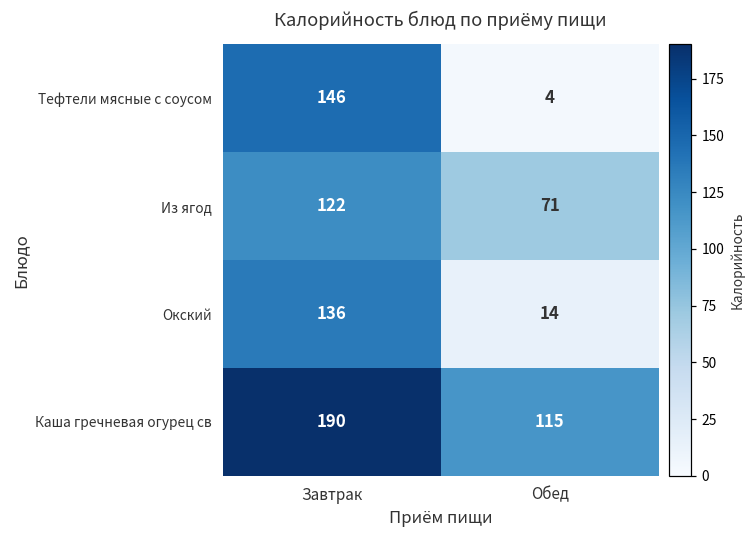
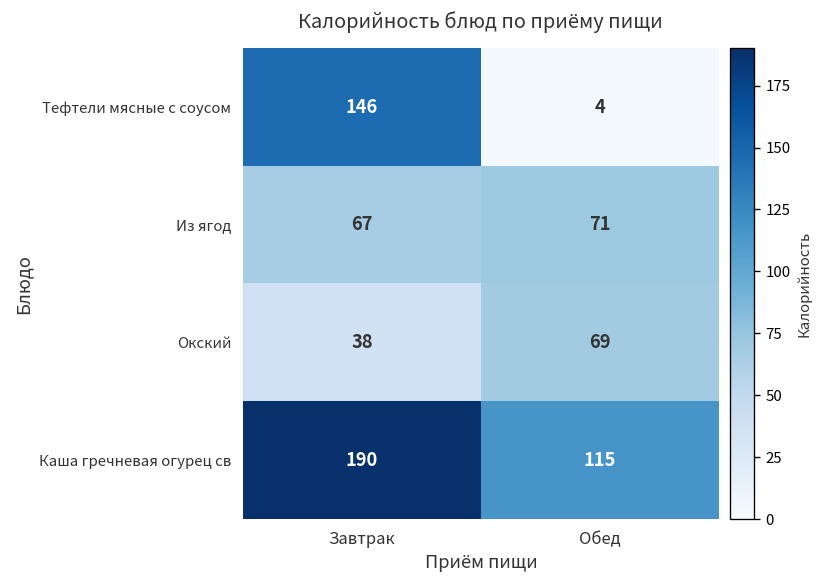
  {
    "Тефтели мясные с соусом": {
      "Завтрак": 146,
      "Обед": 4
    },
    "Из ягод": {
-     "Завтрак": 122,
+     "Завтрак": 67,
      "Обед": 71
    },
    "Окский": {
-     "Завтрак": 136,
-     "Обед": 14
+     "Завтрак": 38,
+     "Обед": 69
    },
    "Каша гречневая огурец св": {
      "Завтрак": 190,
      "Обед": 115
    }
  }
